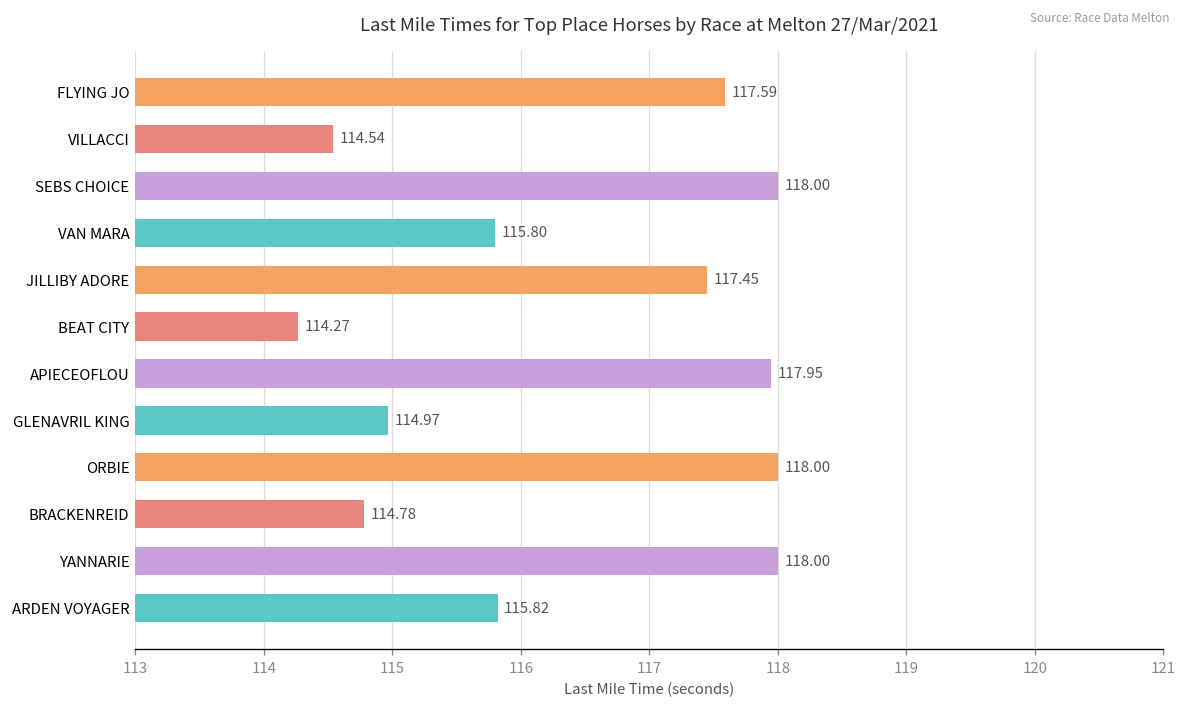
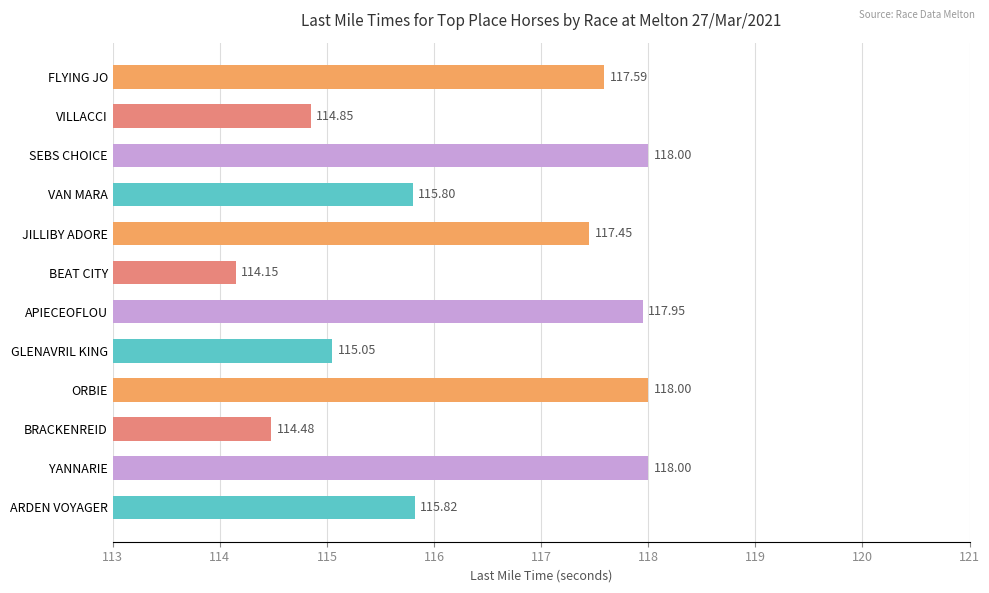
  {
    "FLYING JO": 117.59,
-   "VILLACCI": 114.54,
+   "VILLACCI": 114.85,
    "SEBS CHOICE": 118.00,
    "VAN MARA": 115.80,
    "JILLIBY ADORE": 117.45,
-   "BEAT CITY": 114.27,
+   "BEAT CITY": 114.15,
    "APIECEOFLOU": 117.95,
-   "GLENAVRIL KING": 114.97,
+   "GLENAVRIL KING": 115.05,
    "ORBIE": 118.00,
-   "BRACKENREID": 114.78,
+   "BRACKENREID": 114.48,
    "YANNARIE": 118.00,
    "ARDEN VOYAGER": 115.82
  }
